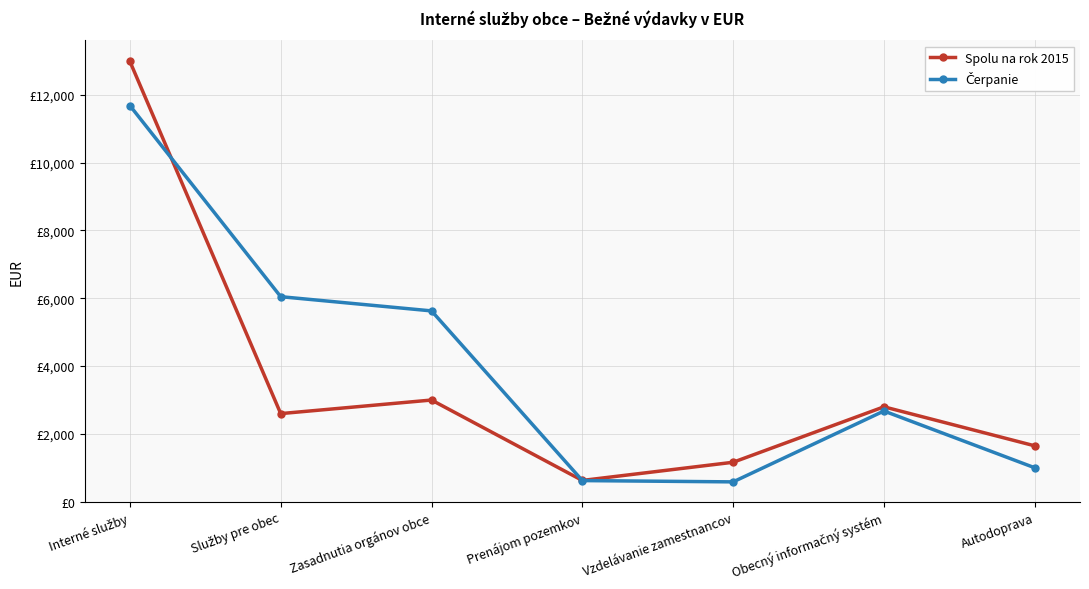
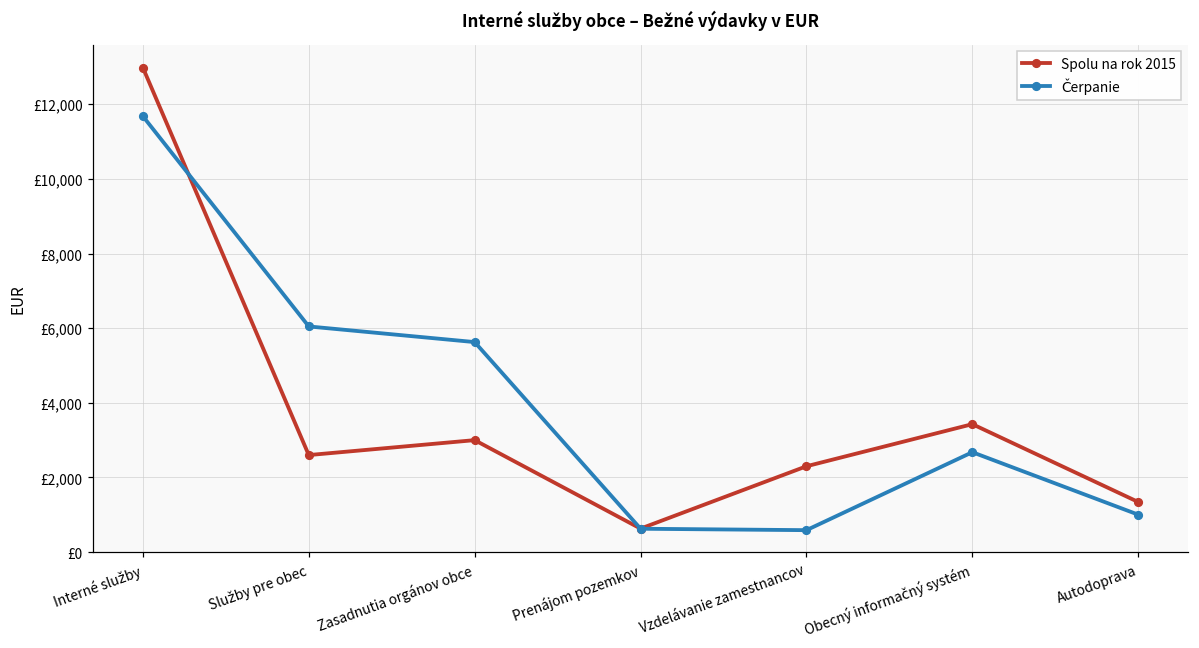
  {
    "Spolu na rok 2015": {
      "Interné služby": "£13,000",
      "Služby pre obec": "£2,600",
      "Zasadnutia orgánov obce": "£3,000",
-     "Vzdelávanie zamestnancov": "£1,200",
-     "Obecný informačný systém": "£2,800",
-     "Autodoprava": "£1,700"
+     "Vzdelávanie zamestnancov": "£2,300",
+     "Obecný informačný systém": "£3,400",
+     "Autodoprava": "£1,300"
    },
    "Čerpanie": {
      "Interné služby": "£11,700",
      "Služby pre obec": "£6,000",
      "Zasadnutia orgánov obce": "£5,600",
      "Vzdelávanie zamestnancov": "£600",
      "Obecný informačný systém": "£2,700",
      "Autodoprava": "£1,000"
    }
  }
